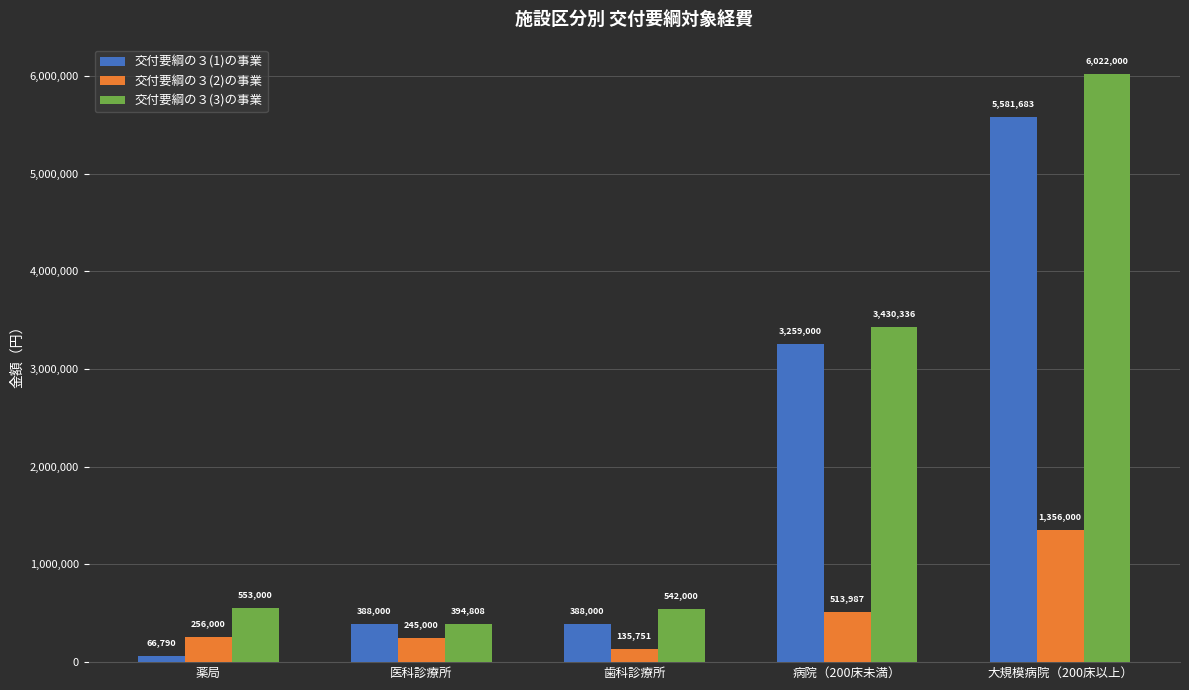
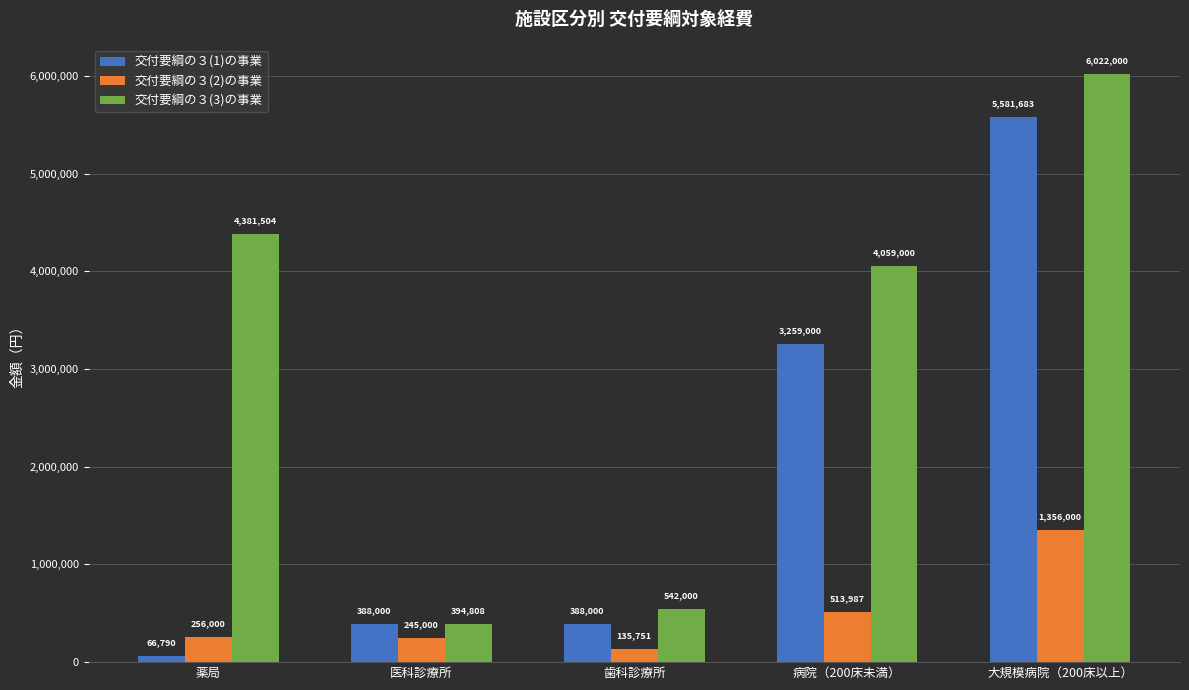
  {
    "交付要綱の３(1)の事業": {
      "薬局": "66,790",
      "医科診療所": "388,000",
      "歯科診療所": "388,000",
      "病院（200床未満）": "3,259,000",
      "大規模病院（200床以上）": "5,581,683"
    },
    "交付要綱の３(2)の事業": {
      "薬局": "256,000",
      "医科診療所": "245,000",
      "歯科診療所": "135,751",
      "病院（200床未満）": "513,987",
      "大規模病院（200床以上）": "1,356,000"
    },
    "交付要綱の３(3)の事業": {
-     "薬局": "553,000",
+     "薬局": "4,381,504",
      "医科診療所": "394,808",
      "歯科診療所": "542,000",
-     "病院（200床未満）": "3,430,336",
+     "病院（200床未満）": "4,059,000",
      "大規模病院（200床以上）": "6,022,000"
    }
  }
